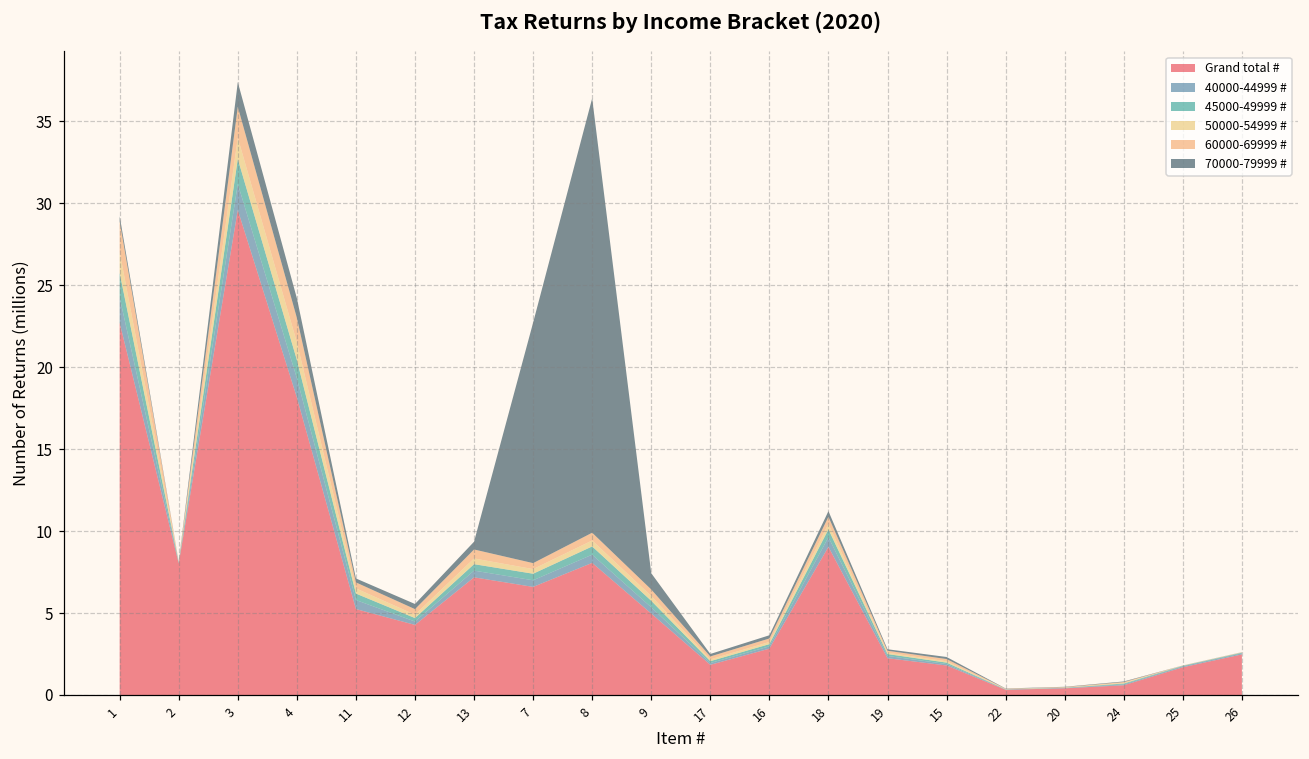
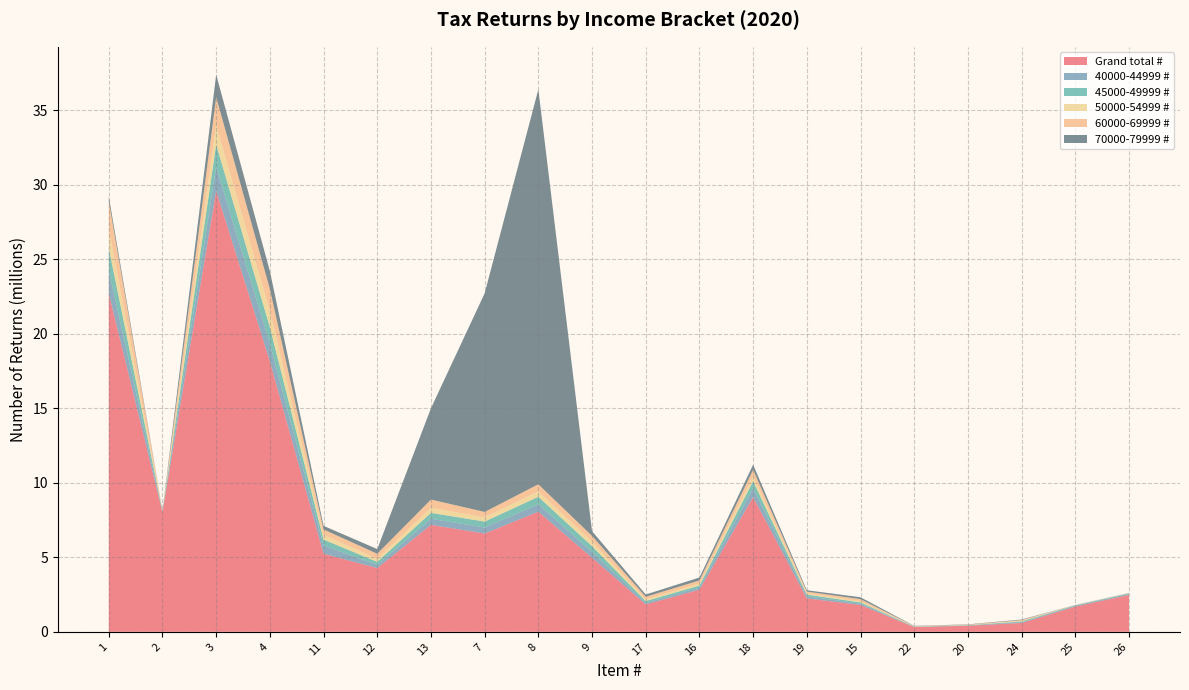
  {
    "Grand total #": {
      "1": 22.7,
      "3": 29.6,
      "4": 18.2,
      "11": 5.2,
      "12": 4.3,
      "13": 7.2,
      "7": 6.6,
      "8": 8.1,
      "9": 5.0,
      "18": 9.0
    },
    "70000-79999 #": {
      "1": 0.3,
      "3": 1.5,
      "4": 1.2,
      "11": 0.2,
      "12": 0.3,
-     "13": 0.5,
+     "13": 6.1,
      "7": 14.7,
      "8": 26.5,
-     "9": 1.0,
+     "9": 0.3,
      "16": 0.2,
      "18": 0.3
    }
  }
